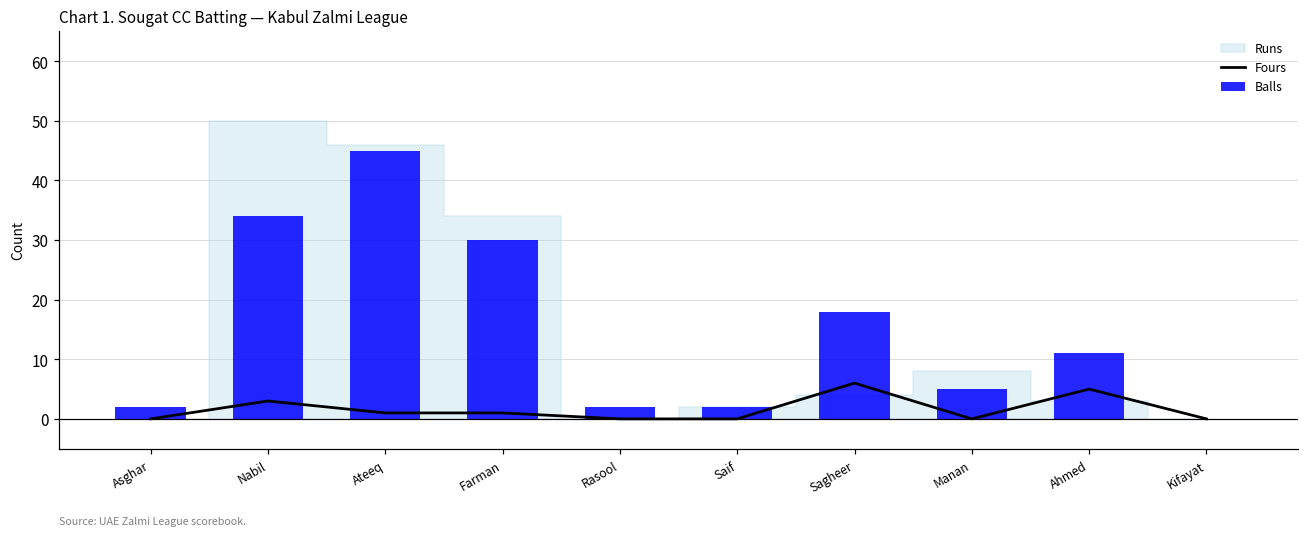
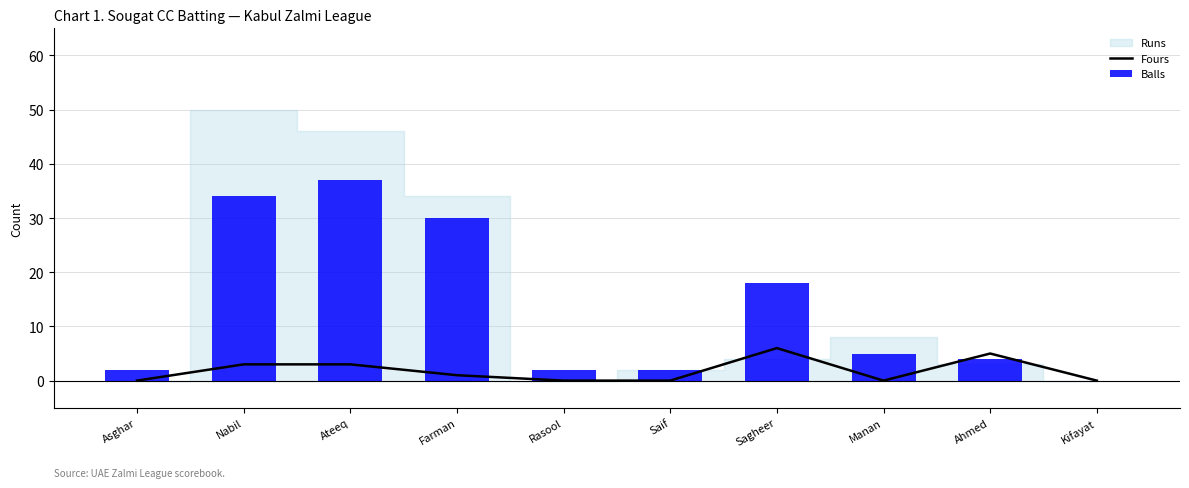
  {
    "Balls": {
      "Asghar": 2,
      "Nabil": 34,
-     "Ateeq": 45,
+     "Ateeq": 37,
      "Farman": 30,
      "Rasool": 2,
      "Saif": 2,
      "Sagheer": 18,
      "Manan": 5,
-     "Ahmed": 11,
+     "Ahmed": 4,
      "Kifayat": 0
    },
    "Fours": {
      "Nabil": 3,
-     "Ateeq": 1,
+     "Ateeq": 3,
      "Farman": 1,
      "Rasool": 0,
      "Saif": 0,
      "Sagheer": 6,
      "Manan": 0,
      "Ahmed": 5
    }
  }
